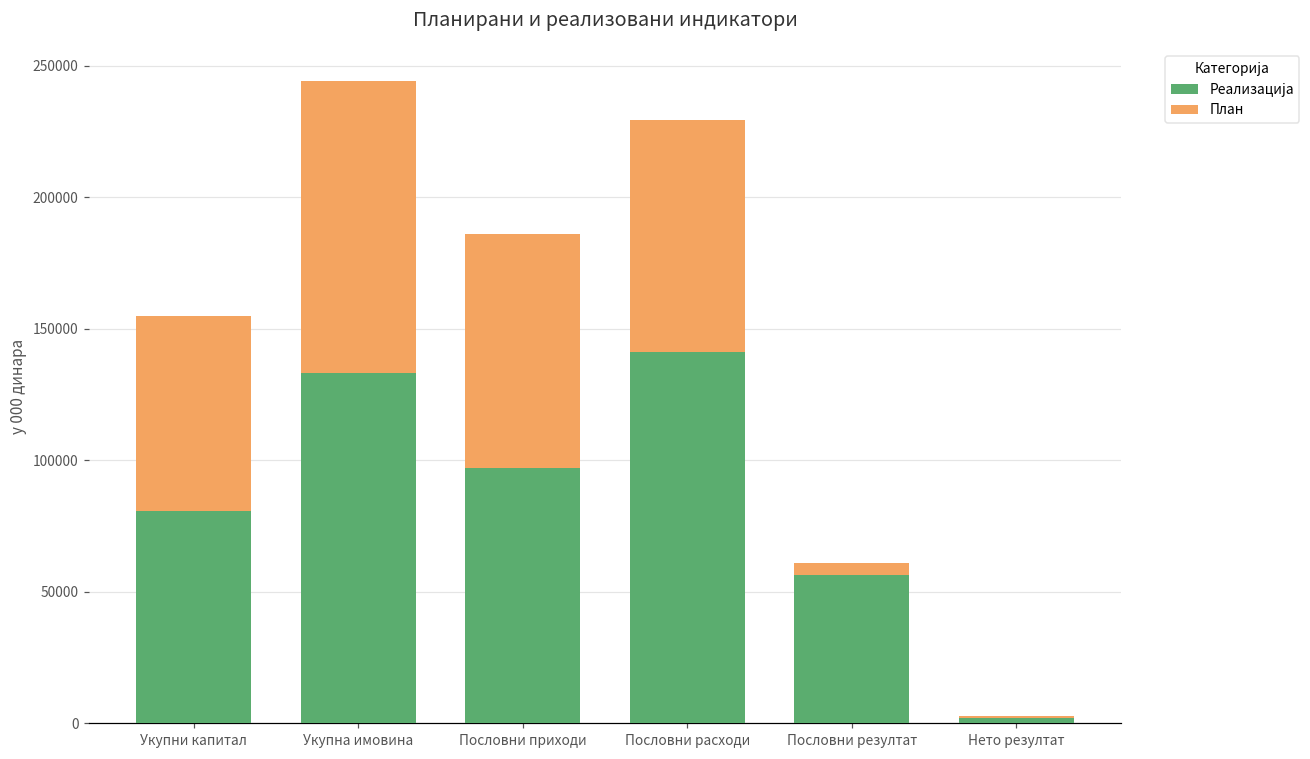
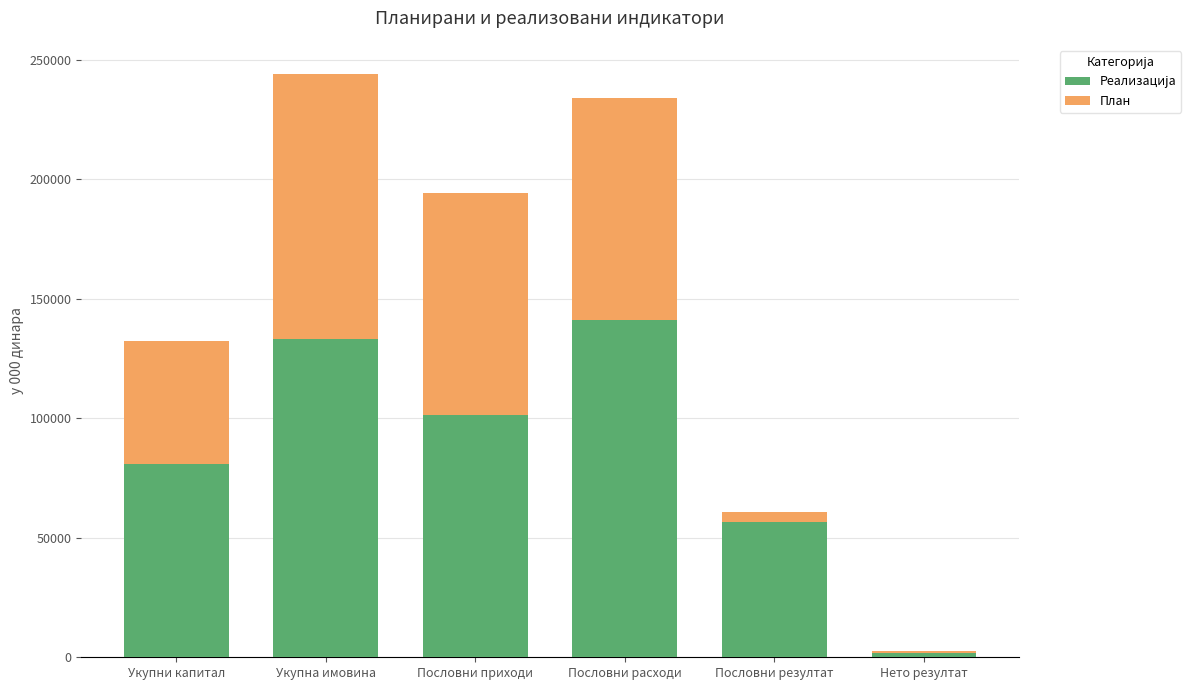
  {
    "Реализација": {
      "Укупни капитал": 81000,
      "Укупна имовина": 133000,
-     "Пословни приходи": 97000,
+     "Пословни приходи": 101000,
      "Пословни расходи": 141000,
      "Пословни резултат": 56000,
      "Нето резултат": 2000
    },
    "План": {
-     "Укупни капитал": 74000,
+     "Укупни капитал": 52000,
      "Укупна имовина": 111000,
-     "Пословни приходи": 89000,
-     "Пословни расходи": 88000,
+     "Пословни приходи": 93000,
+     "Пословни расходи": 93000,
      "Пословни резултат": 4000
    }
  }
